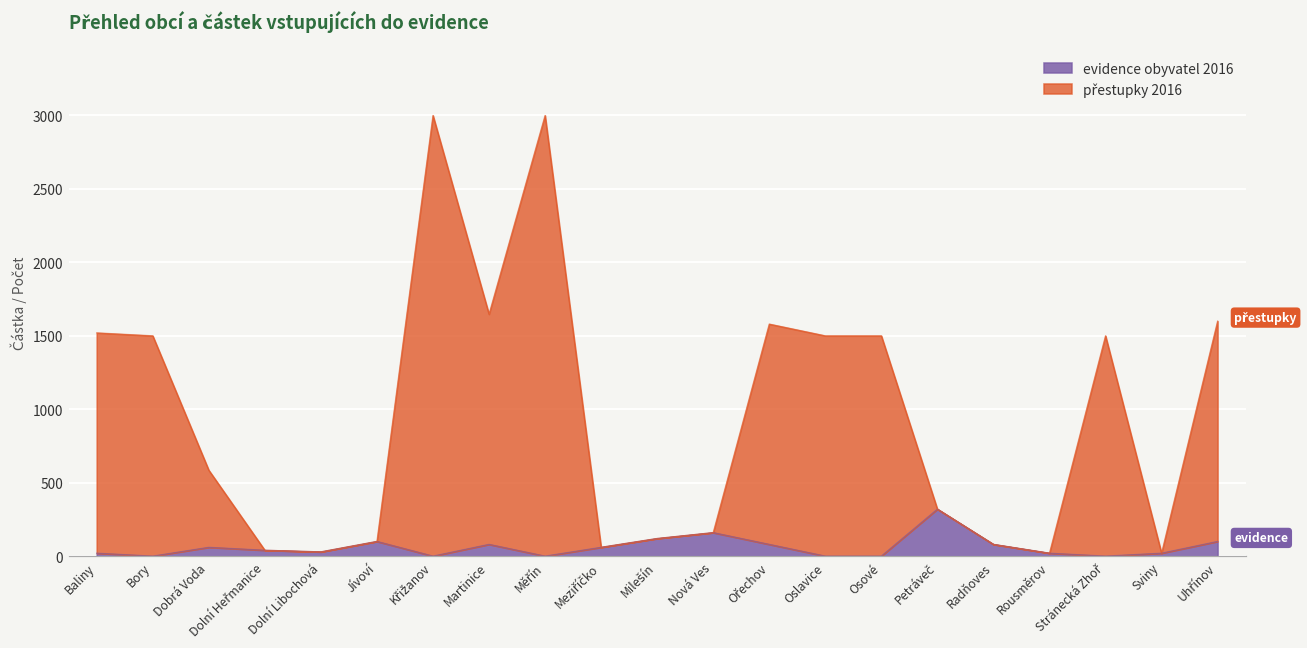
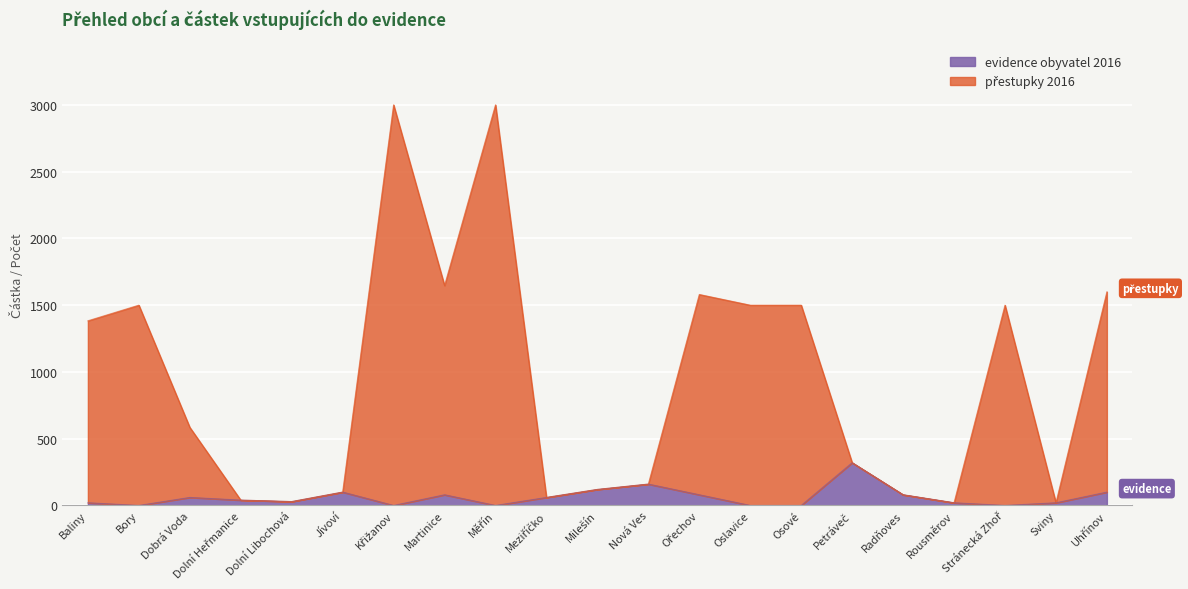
  {
    "evidence obyvatel 2016": {
      "Baliny": 20,
      "Bory": 0,
      "Dobrá Voda": 60,
      "Křižanov": 0,
      "Martinice": 80,
      "Měřín": 0,
      "Ořechov": 80,
      "Oslavice": 0,
      "Osové": 0,
      "Stránecká Zhoř": 0,
      "Uhřínov": 100
    },
    "přestupky 2016": {
-     "Baliny": 1500,
+     "Baliny": 1360,
      "Bory": 1500,
      "Dobrá Voda": 530,
      "Křižanov": 3000,
      "Martinice": 1570,
      "Měřín": 3000,
      "Ořechov": 1500,
      "Oslavice": 1500,
      "Osové": 1500,
      "Stránecká Zhoř": 1500,
      "Uhřínov": 1500
    }
  }
